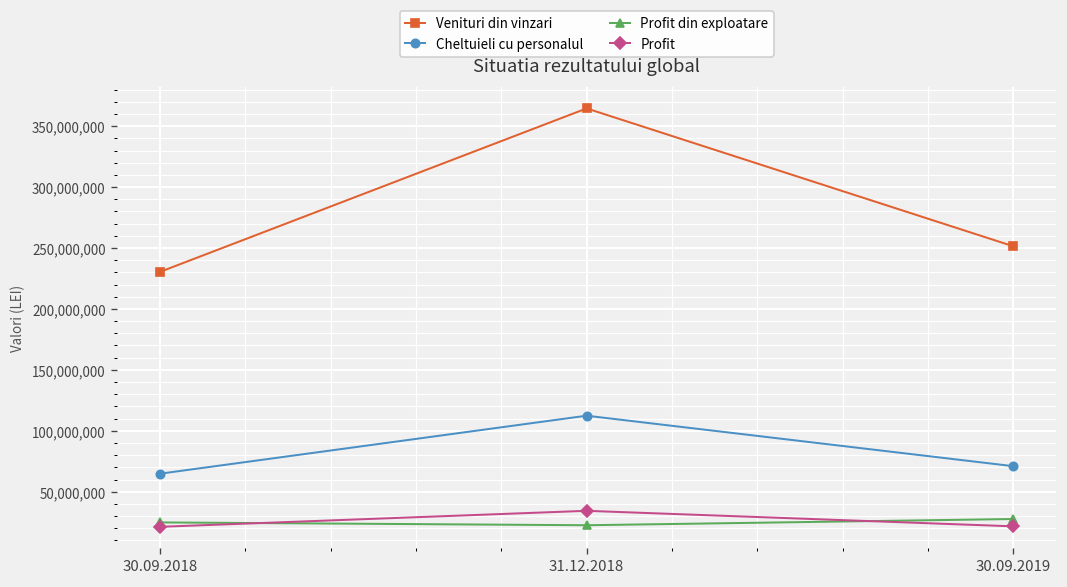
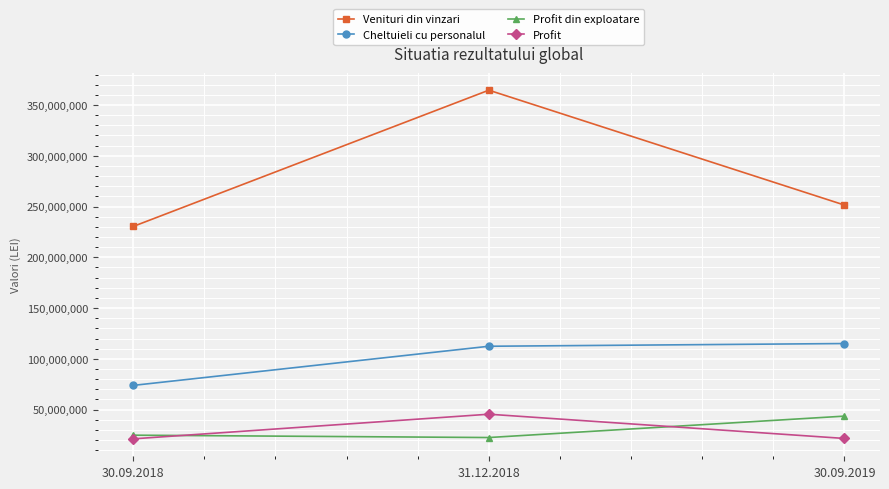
  {
    "Venituri din vinzari": {
      "30.09.2018": "230,000,000",
      "31.12.2018": "365,000,000",
      "30.09.2019": "251,000,000"
    },
    "Cheltuieli cu personalul": {
-     "30.09.2018": "65,000,000",
+     "30.09.2018": "74,000,000",
      "31.12.2018": "112,000,000",
-     "30.09.2019": "71,000,000"
+     "30.09.2019": "115,000,000"
    },
    "Profit din exploatare": {
      "30.09.2018": "25,000,000",
      "31.12.2018": "22,000,000",
-     "30.09.2019": "28,000,000"
+     "30.09.2019": "44,000,000"
    },
    "Profit": {
      "30.09.2018": "21,000,000",
-     "31.12.2018": "34,000,000",
+     "31.12.2018": "45,000,000",
      "30.09.2019": "22,000,000"
    }
  }
